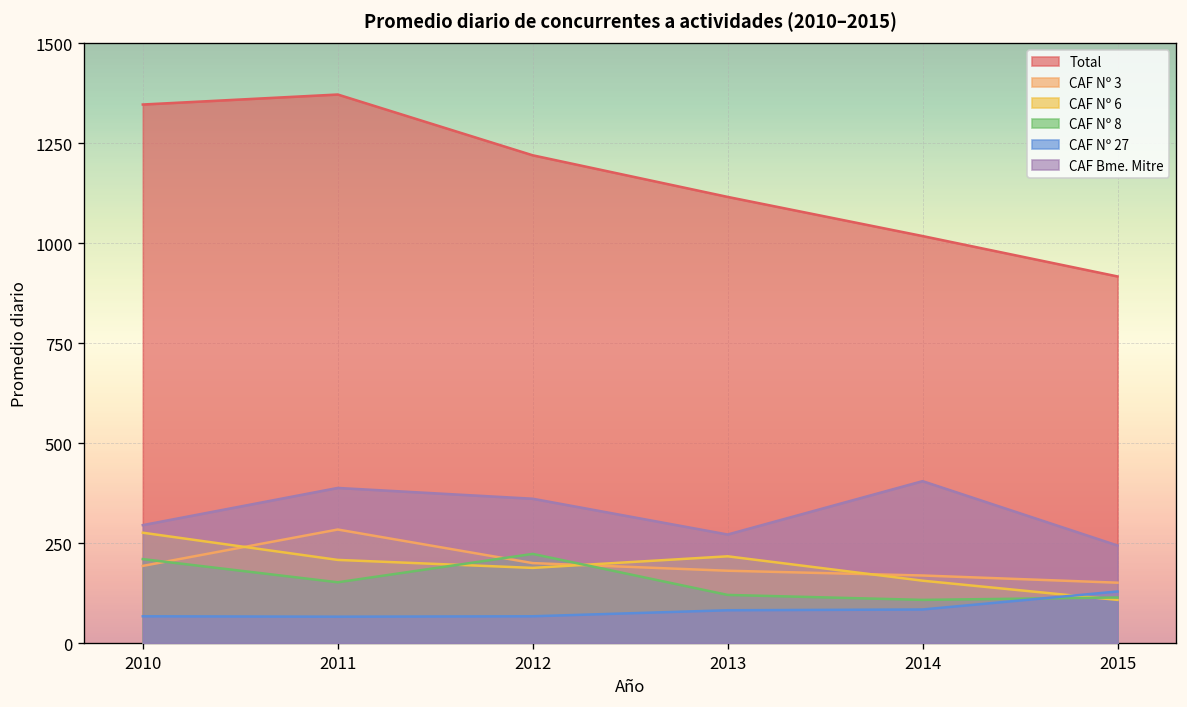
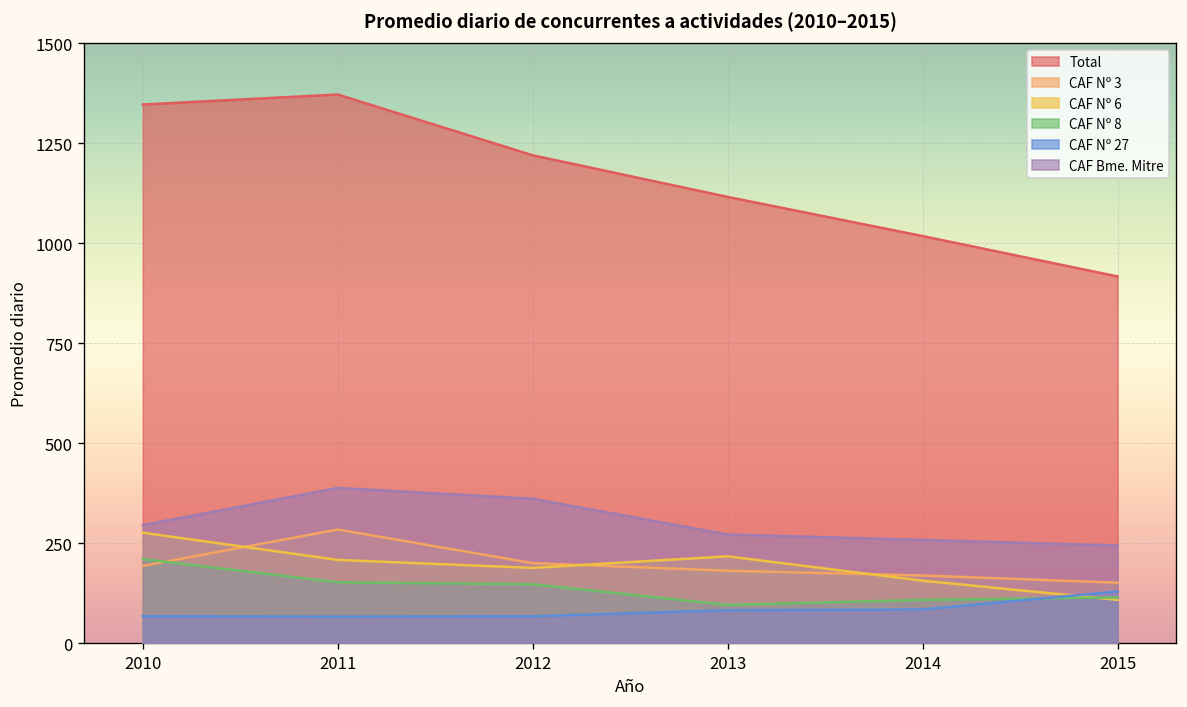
  {
    "Total": {
      "2010": 1350,
      "2011": 1370,
      "2012": 1220,
      "2013": 1120,
      "2014": 1020,
      "2015": 920
    },
    "CAF Nº 8": {
      "2010": 210,
      "2011": 150,
-     "2012": 220,
-     "2013": 120,
+     "2012": 150,
+     "2013": 100,
      "2014": 110
    },
    "CAF Nº 27": {
      "2010": 70,
      "2011": 70,
      "2012": 70,
      "2013": 80,
      "2014": 80,
      "2015": 130
    },
    "CAF Bme. Mitre": {
      "2010": 300,
      "2011": 390,
      "2012": 360,
      "2013": 270,
-     "2014": 410,
+     "2014": 260,
      "2015": 240
    }
  }
